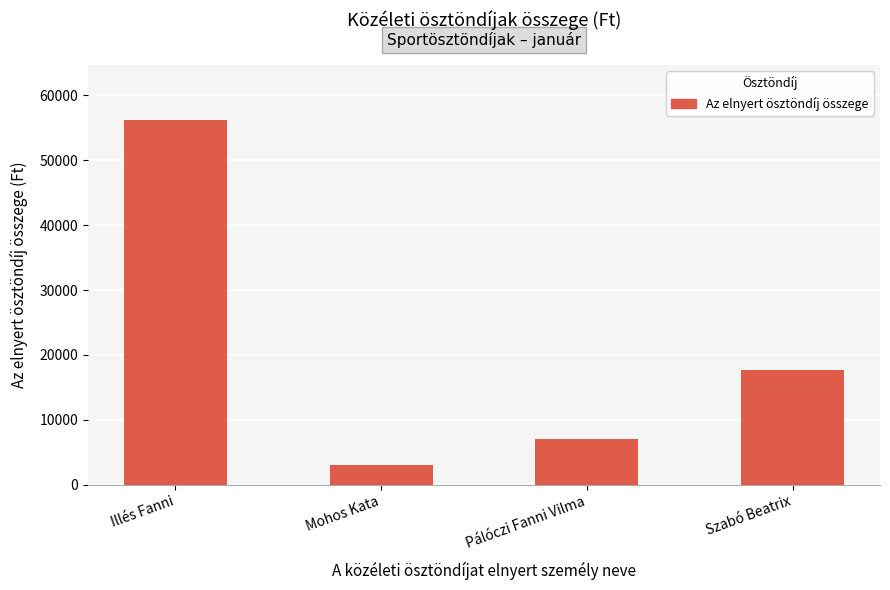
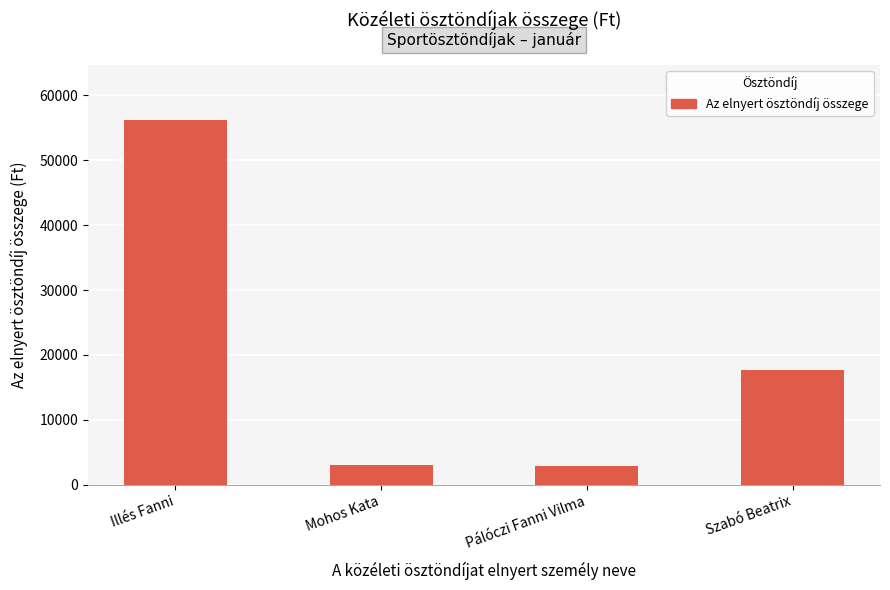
  {
    "Illés Fanni": 56000,
    "Mohos Kata": 3000,
-   "Pálóczi Fanni Vilma": 7000,
+   "Pálóczi Fanni Vilma": 3000,
    "Szabó Beatrix": 18000
  }
